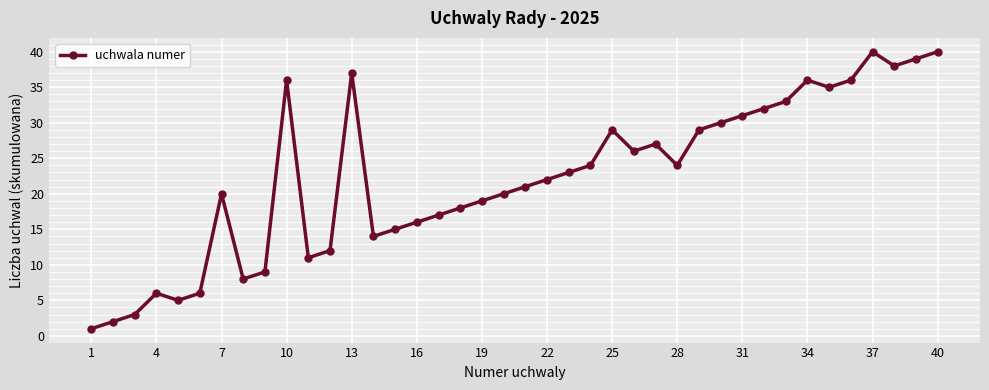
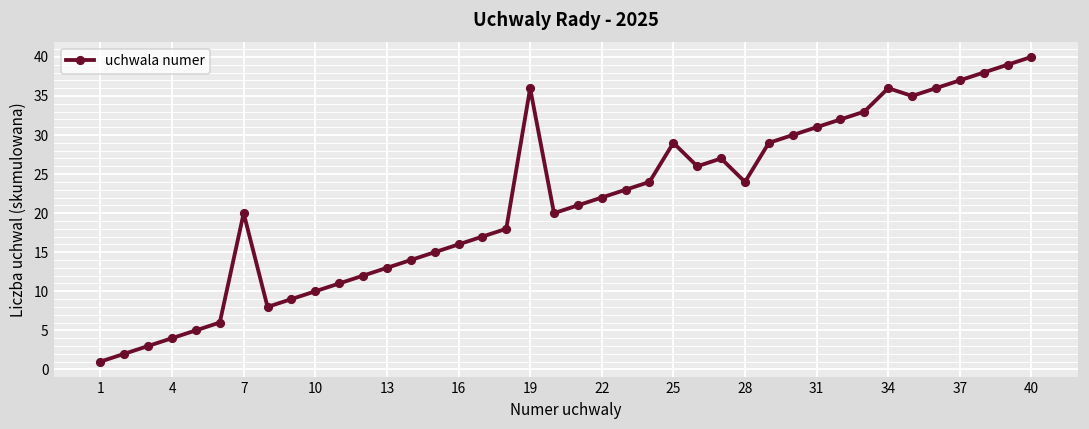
  {
    "1": 1,
-   "4": 6,
+   "4": 4,
    "7": 20,
-   "10": 36,
-   "13": 37,
+   "10": 10,
+   "13": 13,
    "16": 16,
-   "19": 19,
+   "19": 36,
    "22": 22,
    "25": 29,
    "28": 24,
    "31": 31,
    "34": 36,
-   "37": 40,
+   "37": 37,
    "40": 40
  }
